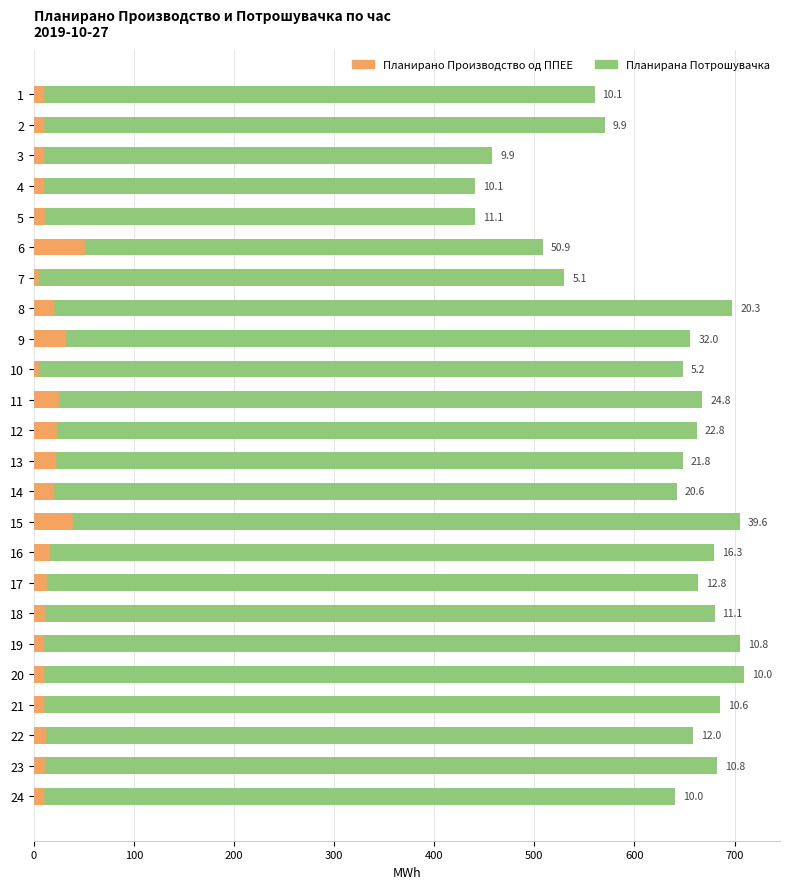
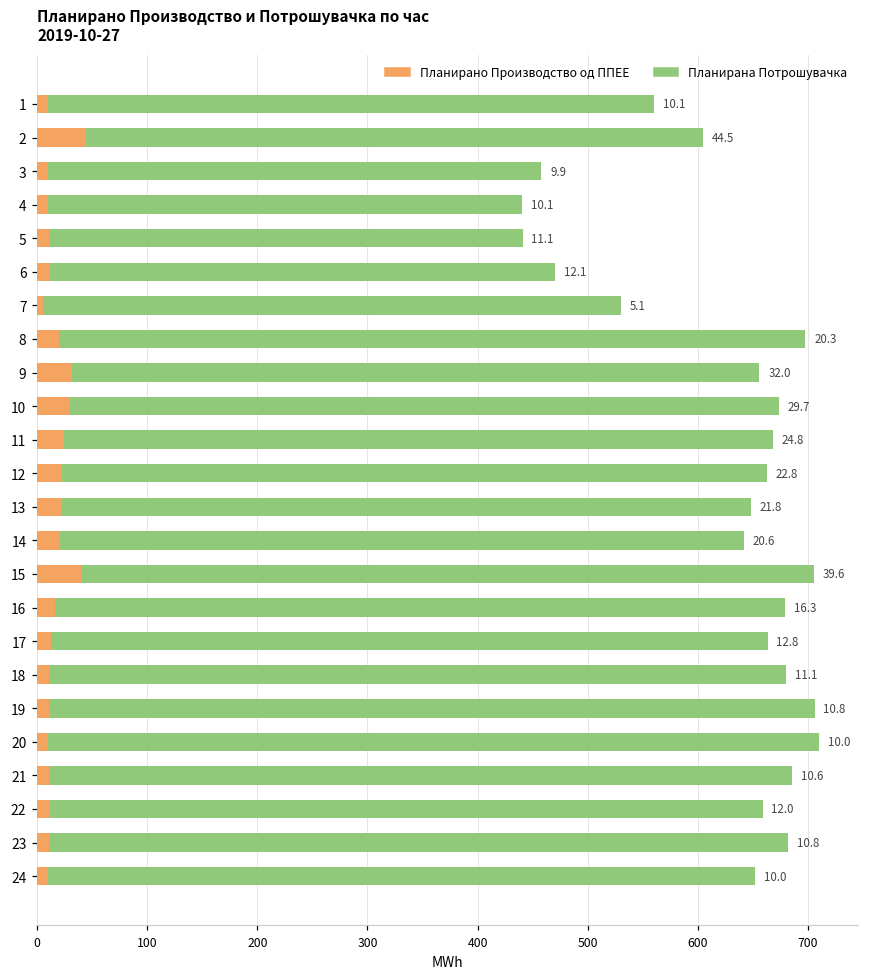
  {
    "Планирано Производство од ППЕЕ": {
-     "2": 9.9,
-     "6": 50.9,
-     "10": 5.2
+     "2": 44.5,
+     "6": 12.1,
+     "10": 29.7
    },
    "Планирана Потрошувачка": {
-     "24": 630
+     "24": 642
    }
  }
